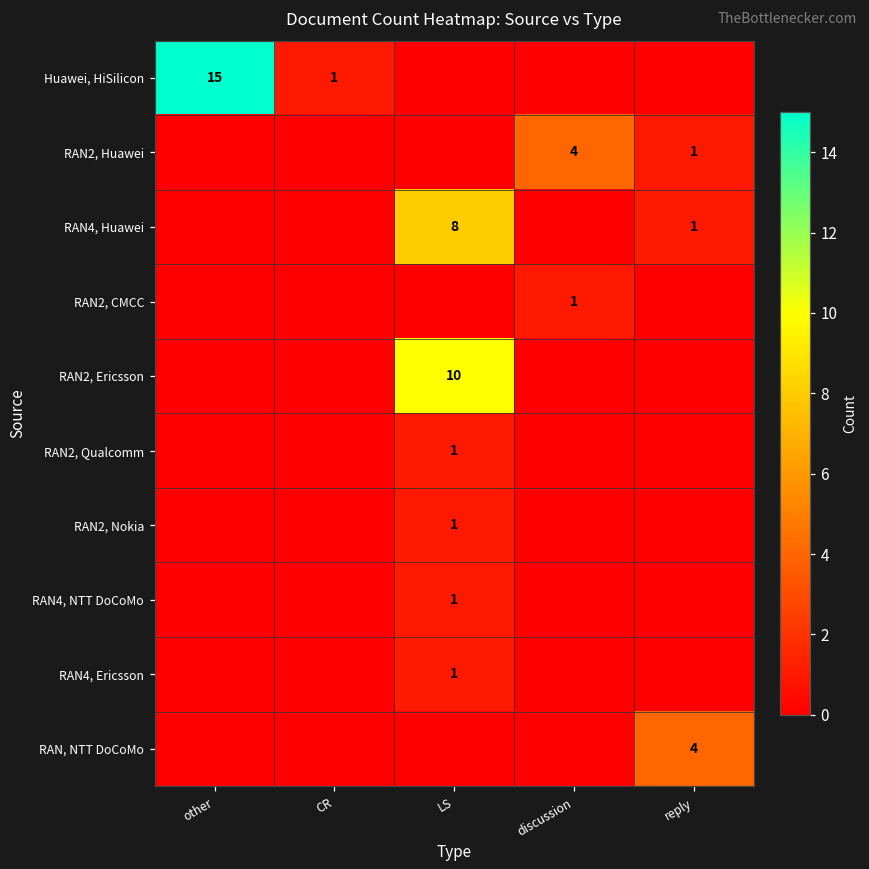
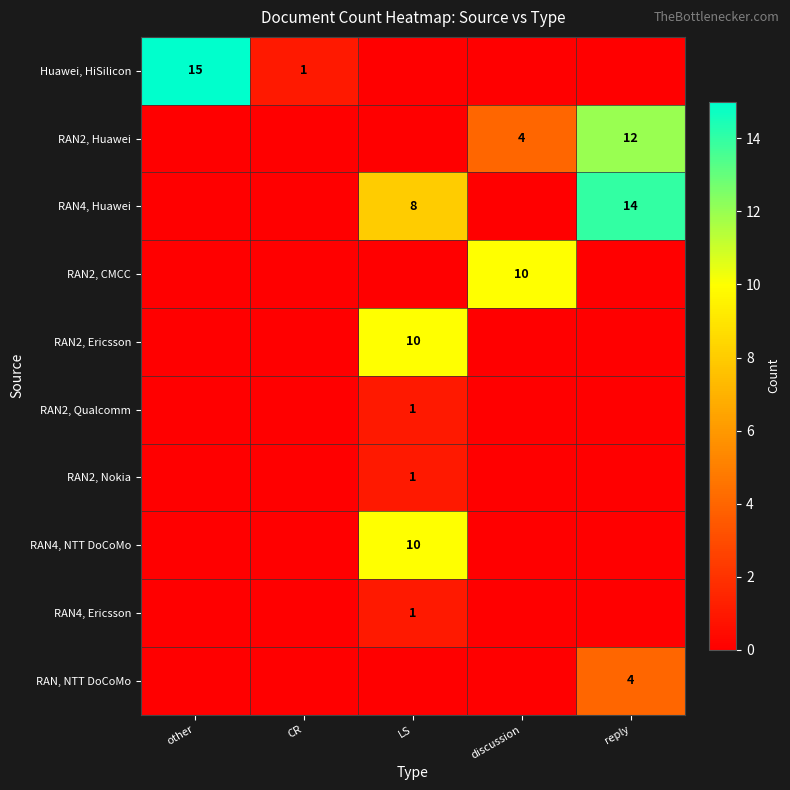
  {
    "Huawei, HiSilicon": {
      "other": 15,
      "CR": 1
    },
    "RAN2, Huawei": {
      "discussion": 4,
-     "reply": 1
+     "reply": 12
    },
    "RAN4, Huawei": {
      "LS": 8,
-     "reply": 1
+     "reply": 14
    },
    "RAN2, CMCC": {
-     "discussion": 1
+     "discussion": 10
    },
    "RAN2, Ericsson": {
      "LS": 10
    },
    "RAN2, Qualcomm": {
      "LS": 1
    },
    "RAN2, Nokia": {
      "LS": 1
    },
    "RAN4, NTT DoCoMo": {
-     "LS": 1
+     "LS": 10
    },
    "RAN4, Ericsson": {
      "LS": 1
    },
    "RAN, NTT DoCoMo": {
      "reply": 4
    }
  }
